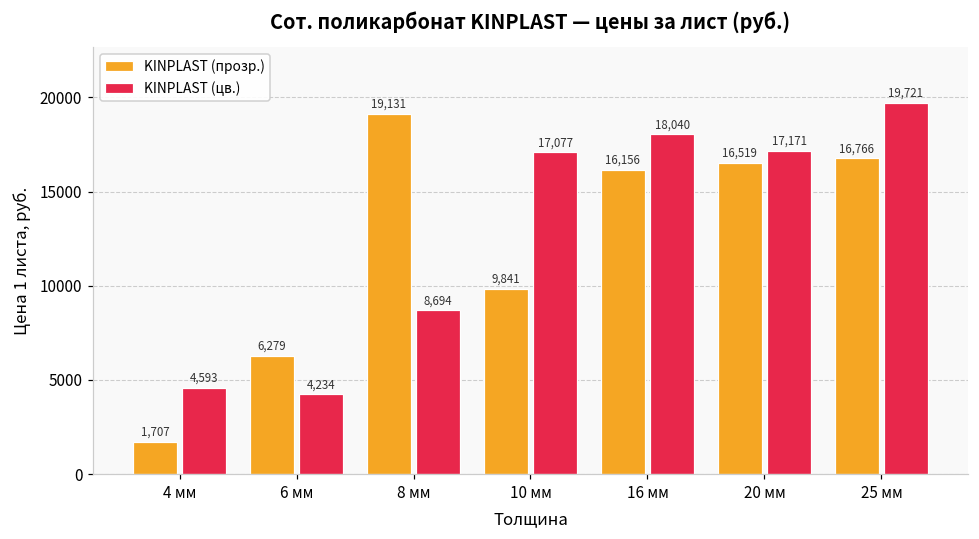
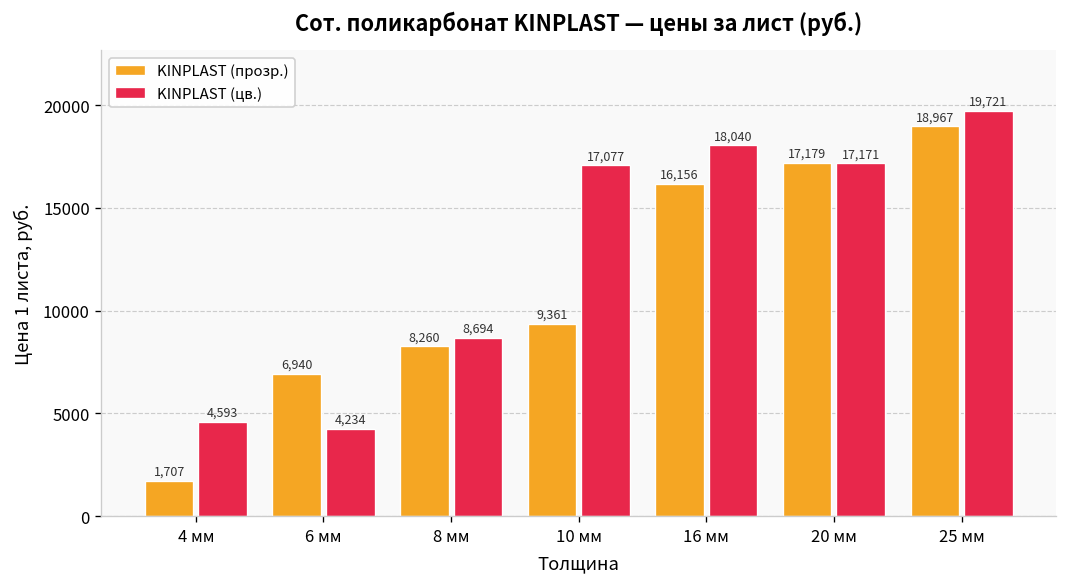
  {
    "KINPLAST (прозр.)": {
      "4 мм": "1,707",
-     "6 мм": "6,279",
-     "8 мм": "19,131",
-     "10 мм": "9,841",
+     "6 мм": "6,940",
+     "8 мм": "8,260",
+     "10 мм": "9,361",
      "16 мм": "16,156",
-     "20 мм": "16,519",
-     "25 мм": "16,766"
+     "20 мм": "17,179",
+     "25 мм": "18,967"
    },
    "KINPLAST (цв.)": {
      "4 мм": "4,593",
      "6 мм": "4,234",
      "8 мм": "8,694",
      "10 мм": "17,077",
      "16 мм": "18,040",
      "20 мм": "17,171",
      "25 мм": "19,721"
    }
  }
